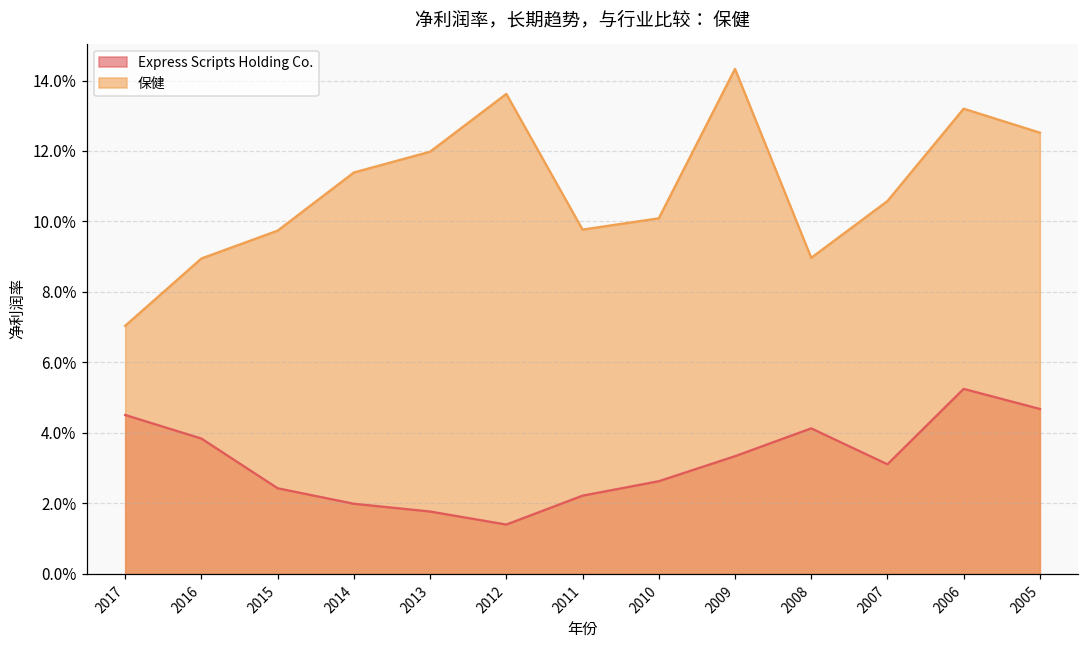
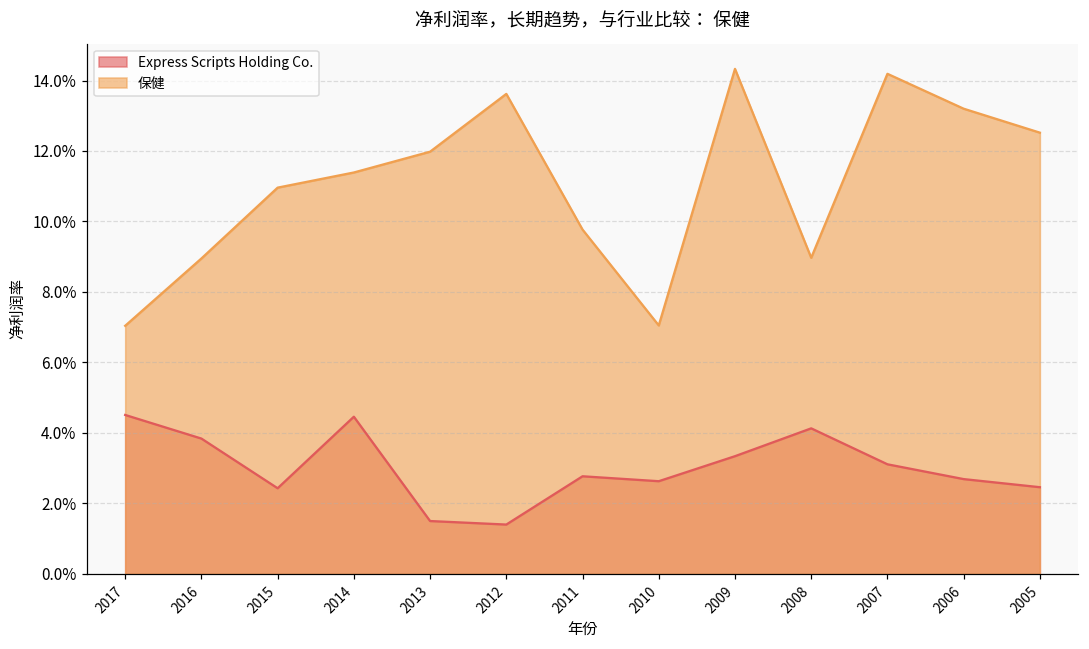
  {
    "Express Scripts Holding Co.": {
      "2017": "4.5%",
      "2016": "3.8%",
      "2015": "2.4%",
-     "2014": "2.0%",
-     "2013": "1.8%",
+     "2014": "4.5%",
+     "2013": "1.5%",
      "2012": "1.4%",
-     "2011": "2.2%",
+     "2011": "2.8%",
      "2010": "2.6%",
      "2009": "3.3%",
      "2008": "4.1%",
      "2007": "3.1%",
-     "2006": "5.3%",
-     "2005": "4.7%"
+     "2006": "2.7%",
+     "2005": "2.5%"
    },
    "保健": {
      "2017": "7.0%",
      "2016": "9.0%",
-     "2015": "9.7%",
+     "2015": "11.0%",
      "2014": "11.4%",
      "2013": "12.0%",
      "2012": "13.6%",
      "2011": "9.8%",
-     "2010": "10.1%",
+     "2010": "7.0%",
      "2009": "14.3%",
      "2008": "9.0%",
-     "2007": "10.6%",
+     "2007": "14.2%",
      "2006": "13.2%",
      "2005": "12.5%"
    }
  }
